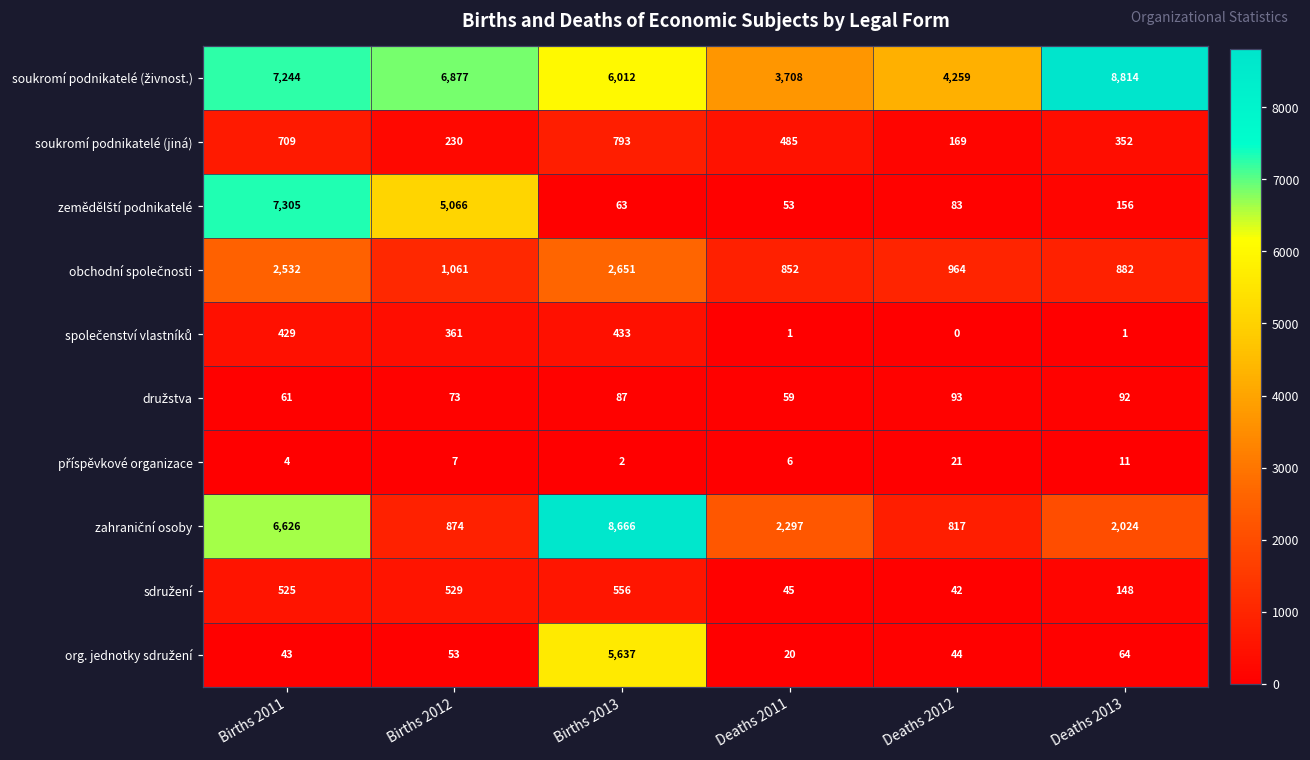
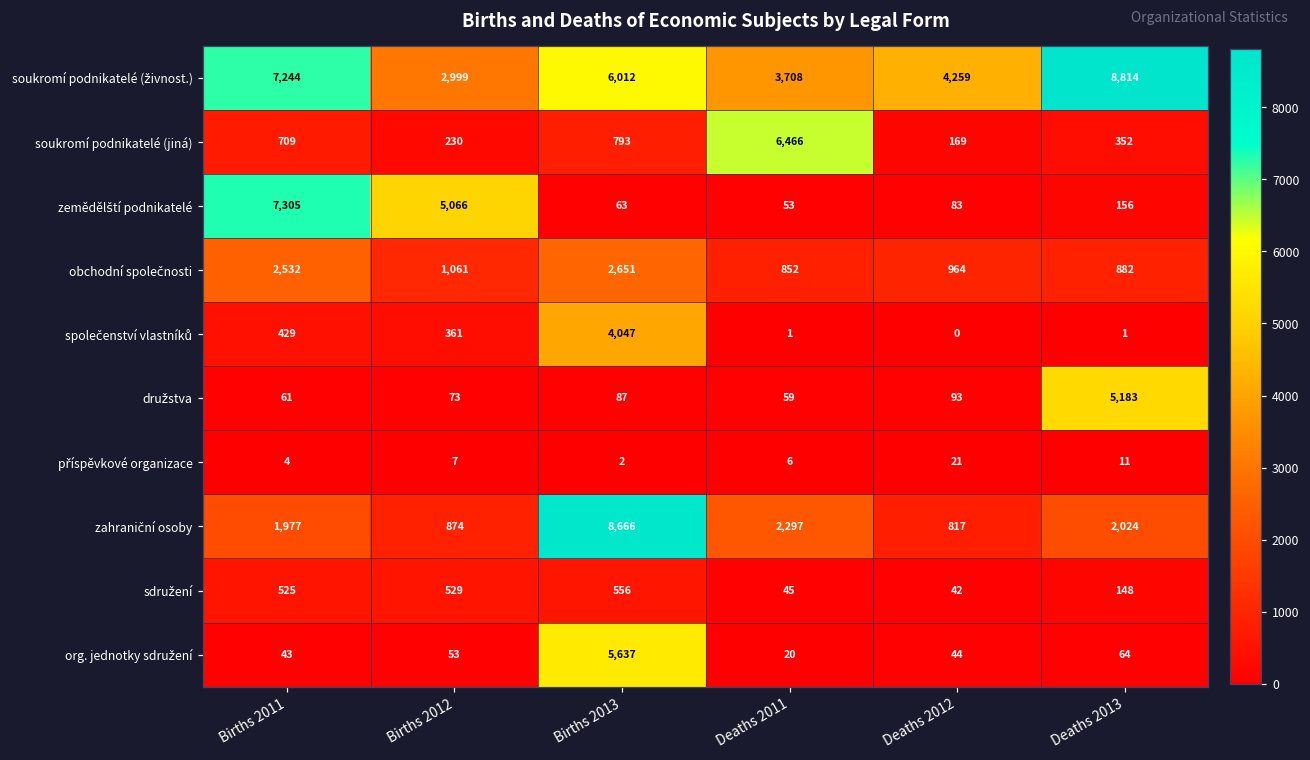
  {
    "soukromí podnikatelé (živnost.)": {
      "Births 2011": "7,244",
-     "Births 2012": "6,877",
+     "Births 2012": "2,999",
      "Births 2013": "6,012",
      "Deaths 2011": "3,708",
      "Deaths 2012": "4,259",
      "Deaths 2013": "8,814"
    },
    "soukromí podnikatelé (jiná)": {
      "Births 2011": "709",
      "Births 2012": "230",
      "Births 2013": "793",
-     "Deaths 2011": "485",
+     "Deaths 2011": "6,466",
      "Deaths 2012": "169",
      "Deaths 2013": "352"
    },
    "zemědělští podnikatelé": {
      "Births 2011": "7,305",
      "Births 2012": "5,066",
      "Births 2013": "63",
      "Deaths 2011": "53",
      "Deaths 2012": "83",
      "Deaths 2013": "156"
    },
    "obchodní společnosti": {
      "Births 2011": "2,532",
      "Births 2012": "1,061",
      "Births 2013": "2,651",
      "Deaths 2011": "852",
      "Deaths 2012": "964",
      "Deaths 2013": "882"
    },
    "společenství vlastníků": {
      "Births 2011": "429",
      "Births 2012": "361",
-     "Births 2013": "433",
+     "Births 2013": "4,047",
      "Deaths 2011": "1",
      "Deaths 2012": "0",
      "Deaths 2013": "1"
    },
    "družstva": {
      "Births 2011": "61",
      "Births 2012": "73",
      "Births 2013": "87",
      "Deaths 2011": "59",
      "Deaths 2012": "93",
-     "Deaths 2013": "92"
+     "Deaths 2013": "5,183"
    },
    "příspěvkové organizace": {
      "Births 2011": "4",
      "Births 2012": "7",
      "Births 2013": "2",
      "Deaths 2011": "6",
      "Deaths 2012": "21",
      "Deaths 2013": "11"
    },
    "zahraniční osoby": {
-     "Births 2011": "6,626",
+     "Births 2011": "1,977",
      "Births 2012": "874",
      "Births 2013": "8,666",
      "Deaths 2011": "2,297",
      "Deaths 2012": "817",
      "Deaths 2013": "2,024"
    },
    "sdružení": {
      "Births 2011": "525",
      "Births 2012": "529",
      "Births 2013": "556",
      "Deaths 2011": "45",
      "Deaths 2012": "42",
      "Deaths 2013": "148"
    },
    "org. jednotky sdružení": {
      "Births 2011": "43",
      "Births 2012": "53",
      "Births 2013": "5,637",
      "Deaths 2011": "20",
      "Deaths 2012": "44",
      "Deaths 2013": "64"
    }
  }
